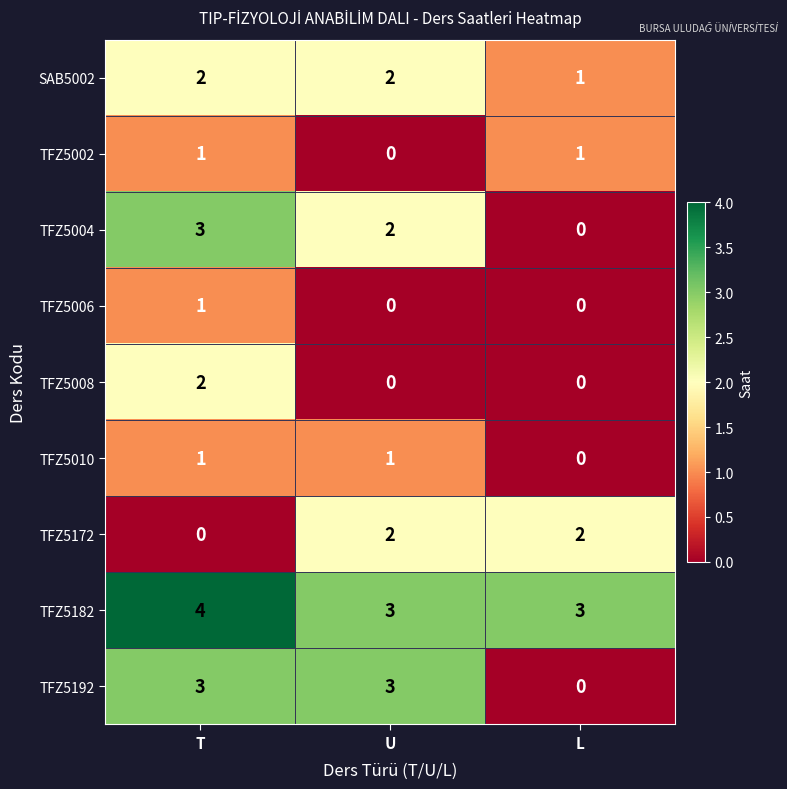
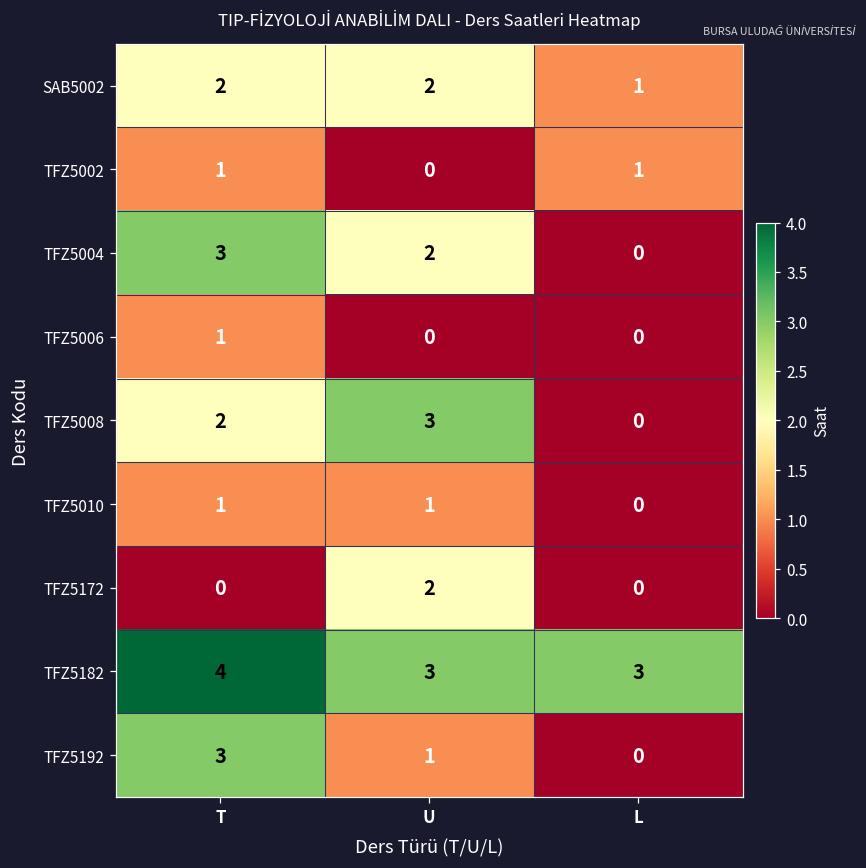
  {
    "SAB5002": {
      "T": 2,
      "U": 2,
      "L": 1
    },
    "TFZ5002": {
      "T": 1,
      "U": 0,
      "L": 1
    },
    "TFZ5004": {
      "T": 3,
      "U": 2,
      "L": 0
    },
    "TFZ5006": {
      "T": 1,
      "U": 0,
      "L": 0
    },
    "TFZ5008": {
      "T": 2,
-     "U": 0,
+     "U": 3,
      "L": 0
    },
    "TFZ5010": {
      "T": 1,
      "U": 1,
      "L": 0
    },
    "TFZ5172": {
      "T": 0,
      "U": 2,
-     "L": 2
+     "L": 0
    },
    "TFZ5182": {
      "T": 4,
      "U": 3,
      "L": 3
    },
    "TFZ5192": {
      "T": 3,
-     "U": 3,
+     "U": 1,
      "L": 0
    }
  }
